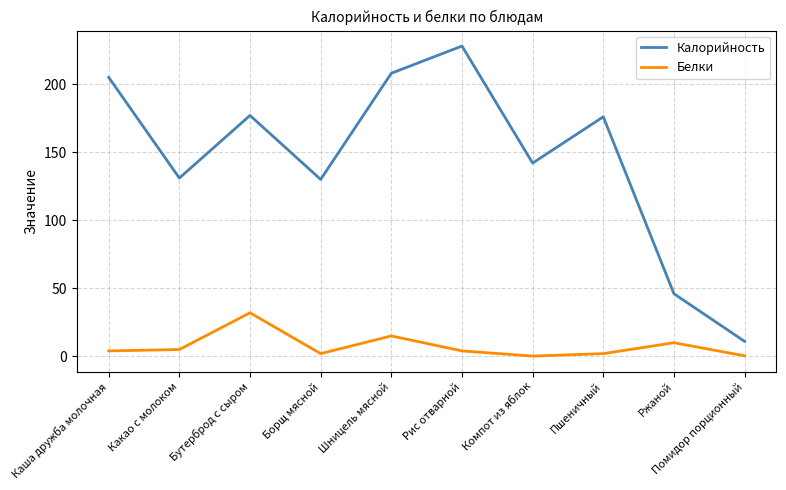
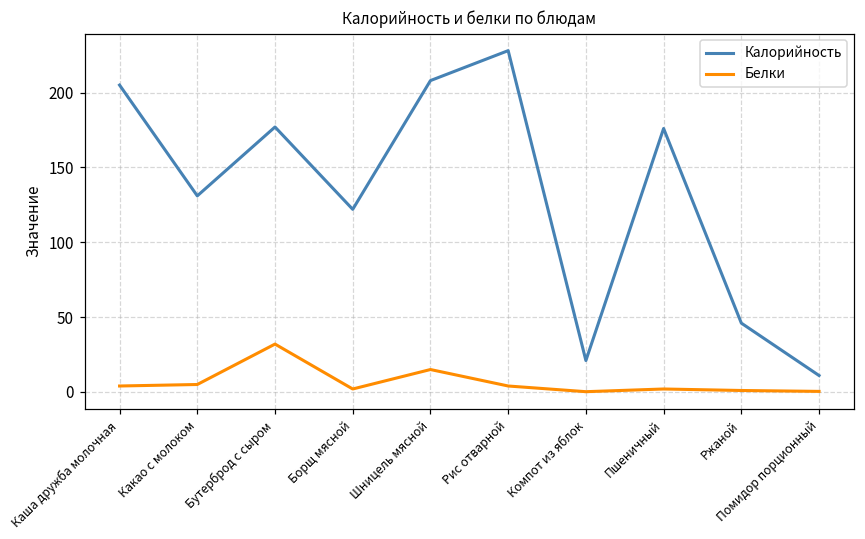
  {
    "Калорийность": {
      "Каша дружба молочная": 205,
      "Какао с молоком": 131,
      "Бутерброд с сыром": 177,
-     "Борщ мясной": 130,
+     "Борщ мясной": 122,
      "Шницель мясной": 208,
      "Рис отварной": 228,
-     "Компот из яблок": 142,
+     "Компот из яблок": 21,
      "Пшеничный": 176,
      "Ржаной": 46,
      "Помидор порционный": 11
    },
    "Белки": {
      "Каша дружба молочная": 4,
      "Какао с молоком": 5,
      "Бутерброд с сыром": 32,
      "Борщ мясной": 2,
      "Шницель мясной": 15,
      "Рис отварной": 4,
      "Компот из яблок": 0,
      "Пшеничный": 2,
-     "Ржаной": 10,
+     "Ржаной": 1,
      "Помидор порционный": 0
    }
  }
